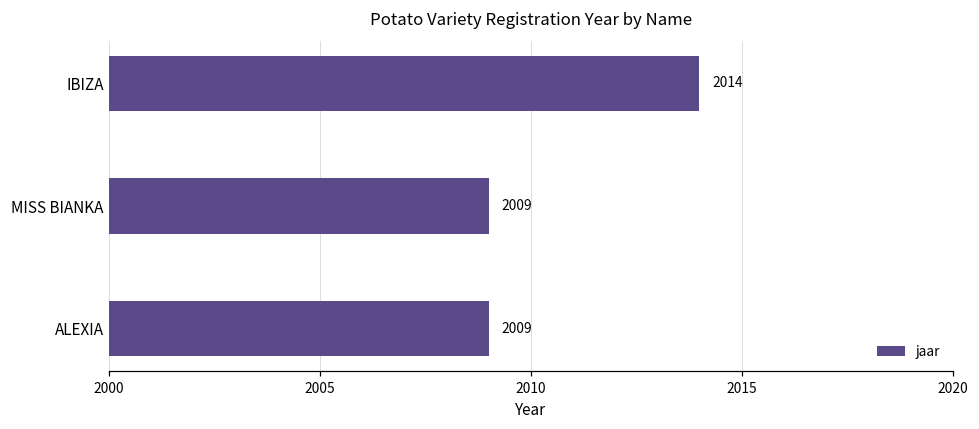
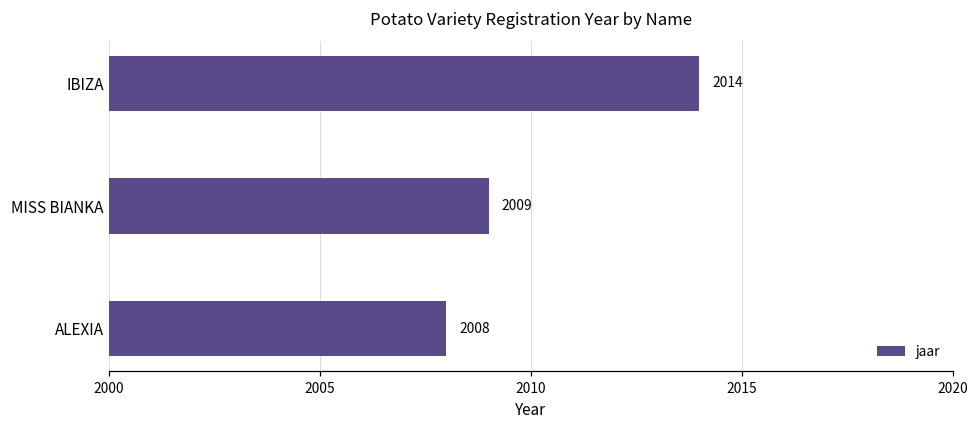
  {
    "IBIZA": 2014,
    "MISS BIANKA": 2009,
-   "ALEXIA": 2009
+   "ALEXIA": 2008
  }
